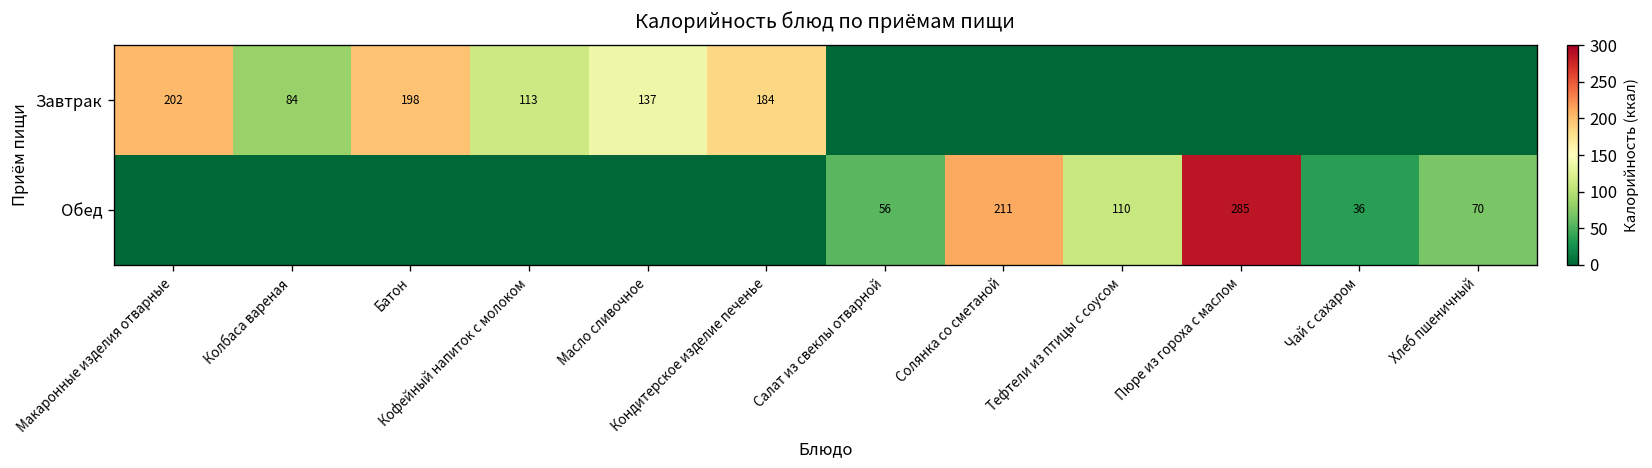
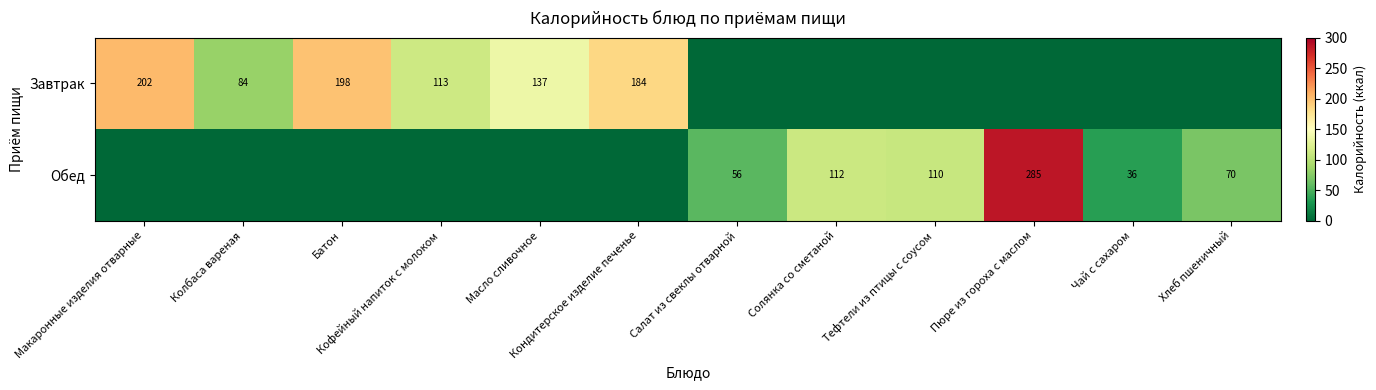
  {
    "Завтрак": {
      "Макаронные изделия отварные": 202,
      "Колбаса вареная": 84,
      "Батон": 198,
      "Кофейный напиток с молоком": 113,
      "Масло сливочное": 137,
      "Кондитерское изделие печенье": 184
    },
    "Обед": {
      "Салат из свеклы отварной": 56,
-     "Солянка со сметаной": 211,
+     "Солянка со сметаной": 112,
      "Тефтели из птицы с соусом": 110,
      "Пюре из гороха с маслом": 285,
      "Чай с сахаром": 36,
      "Хлеб пшеничный": 70
    }
  }
